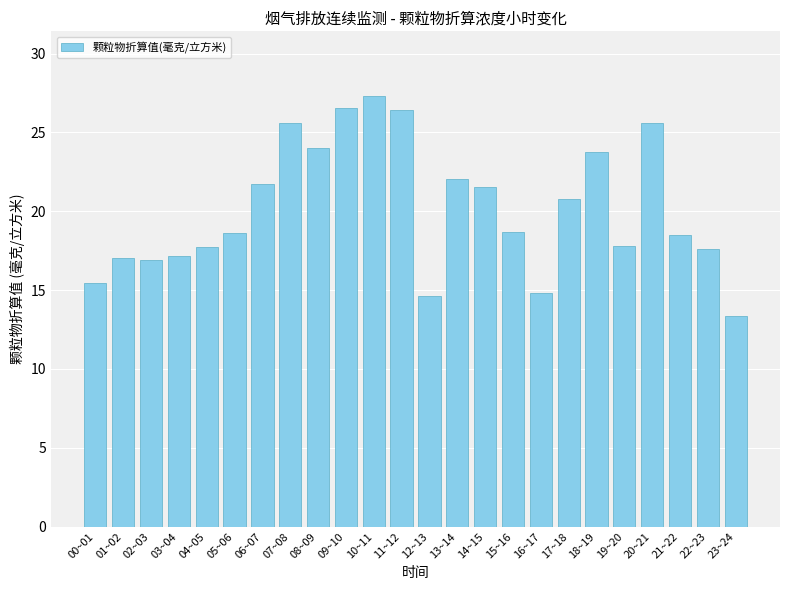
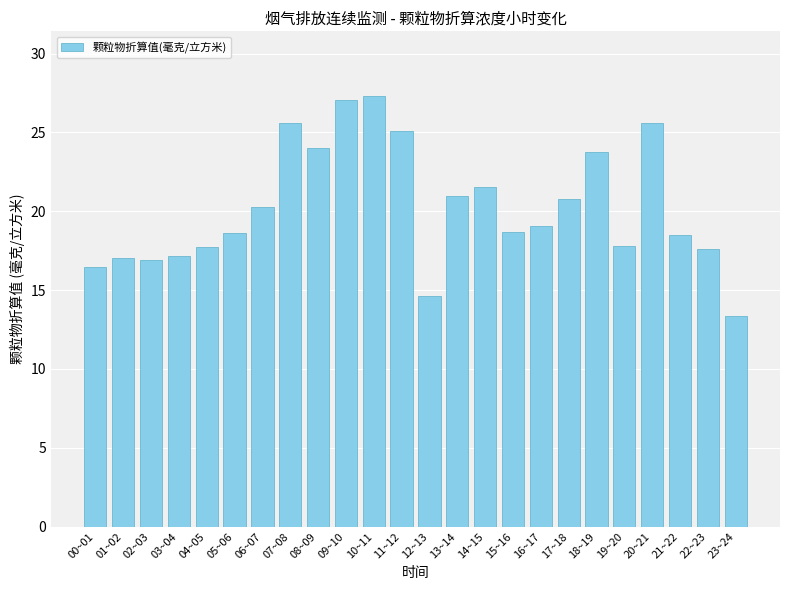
  {
-   "00~01": 15.4,
+   "00~01": 16.5,
    "01~02": 17.0,
    "02~03": 16.9,
    "03~04": 17.2,
    "04~05": 17.7,
    "05~06": 18.6,
-   "06~07": 21.8,
+   "06~07": 20.3,
    "07~08": 25.6,
    "08~09": 24.0,
-   "09~10": 26.5,
+   "09~10": 27.0,
    "10~11": 27.3,
-   "11~12": 26.4,
+   "11~12": 25.1,
    "12~13": 14.6,
-   "13~14": 22.1,
+   "13~14": 21.0,
    "14~15": 21.6,
    "15~16": 18.7,
-   "16~17": 14.8,
+   "16~17": 19.1,
    "17~18": 20.8,
    "18~19": 23.7,
    "19~20": 17.8,
    "20~21": 25.6,
    "21~22": 18.5,
    "22~23": 17.6,
    "23~24": 13.4
  }
